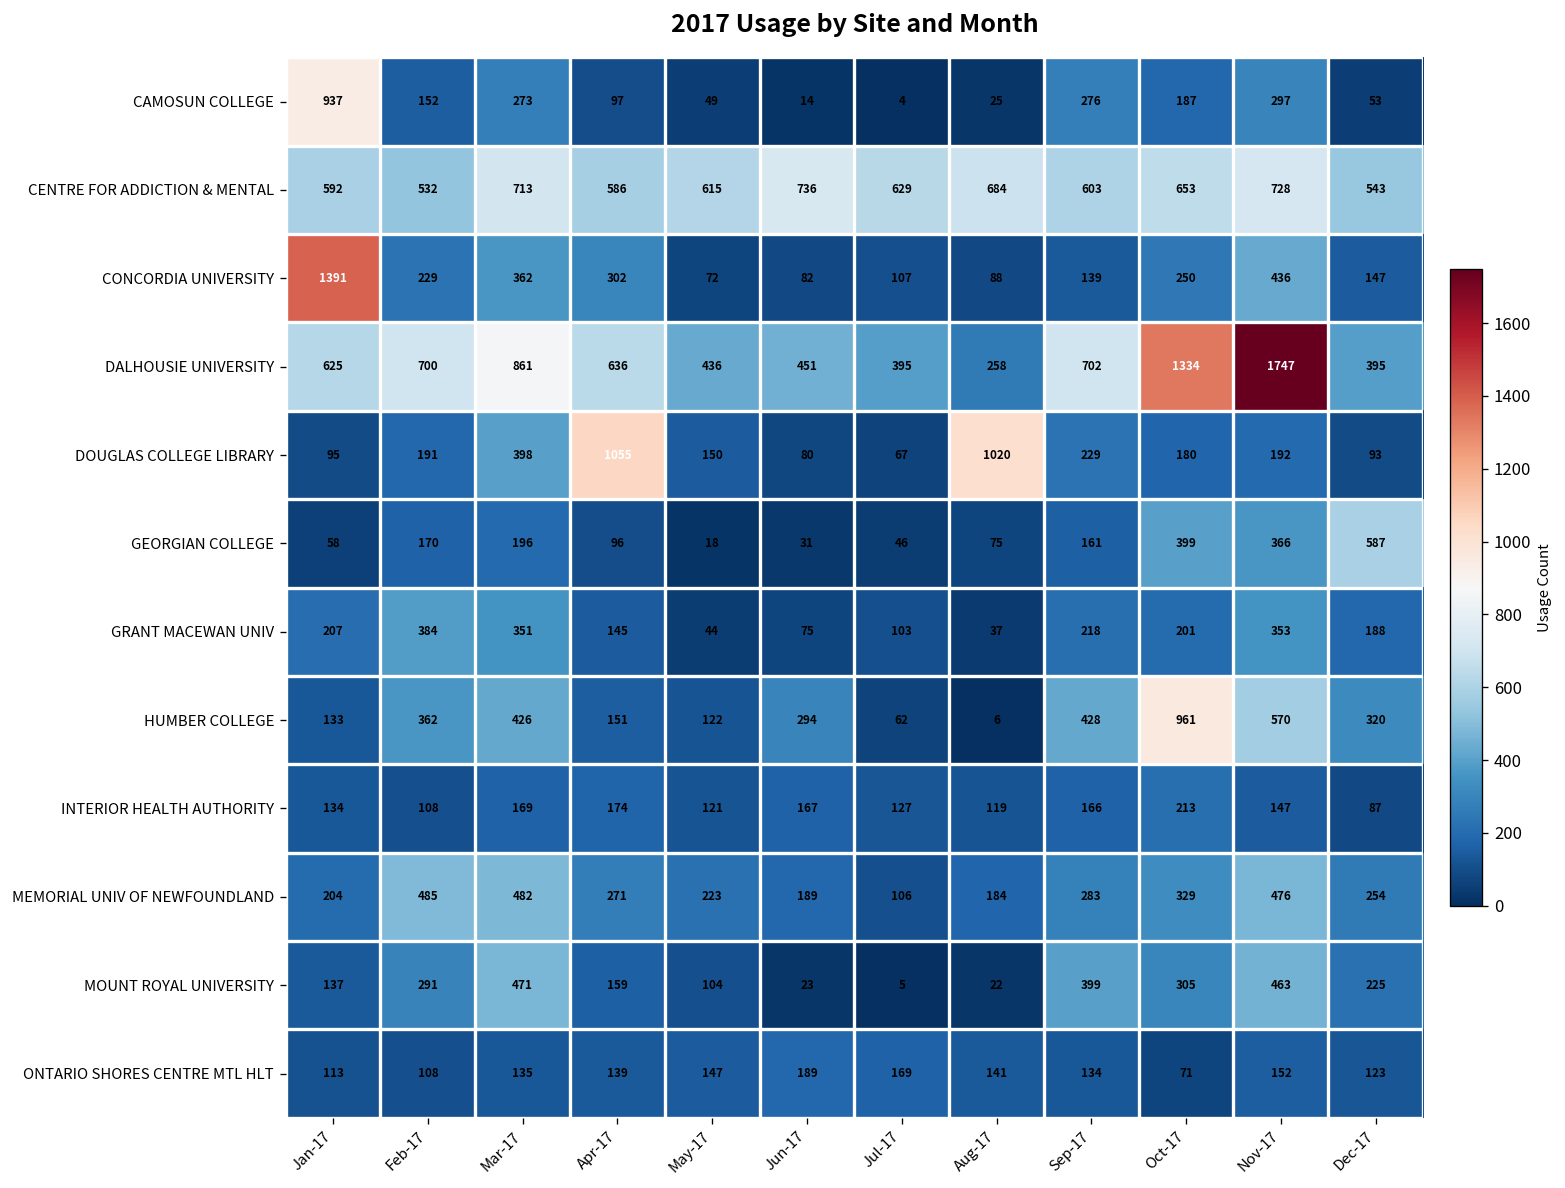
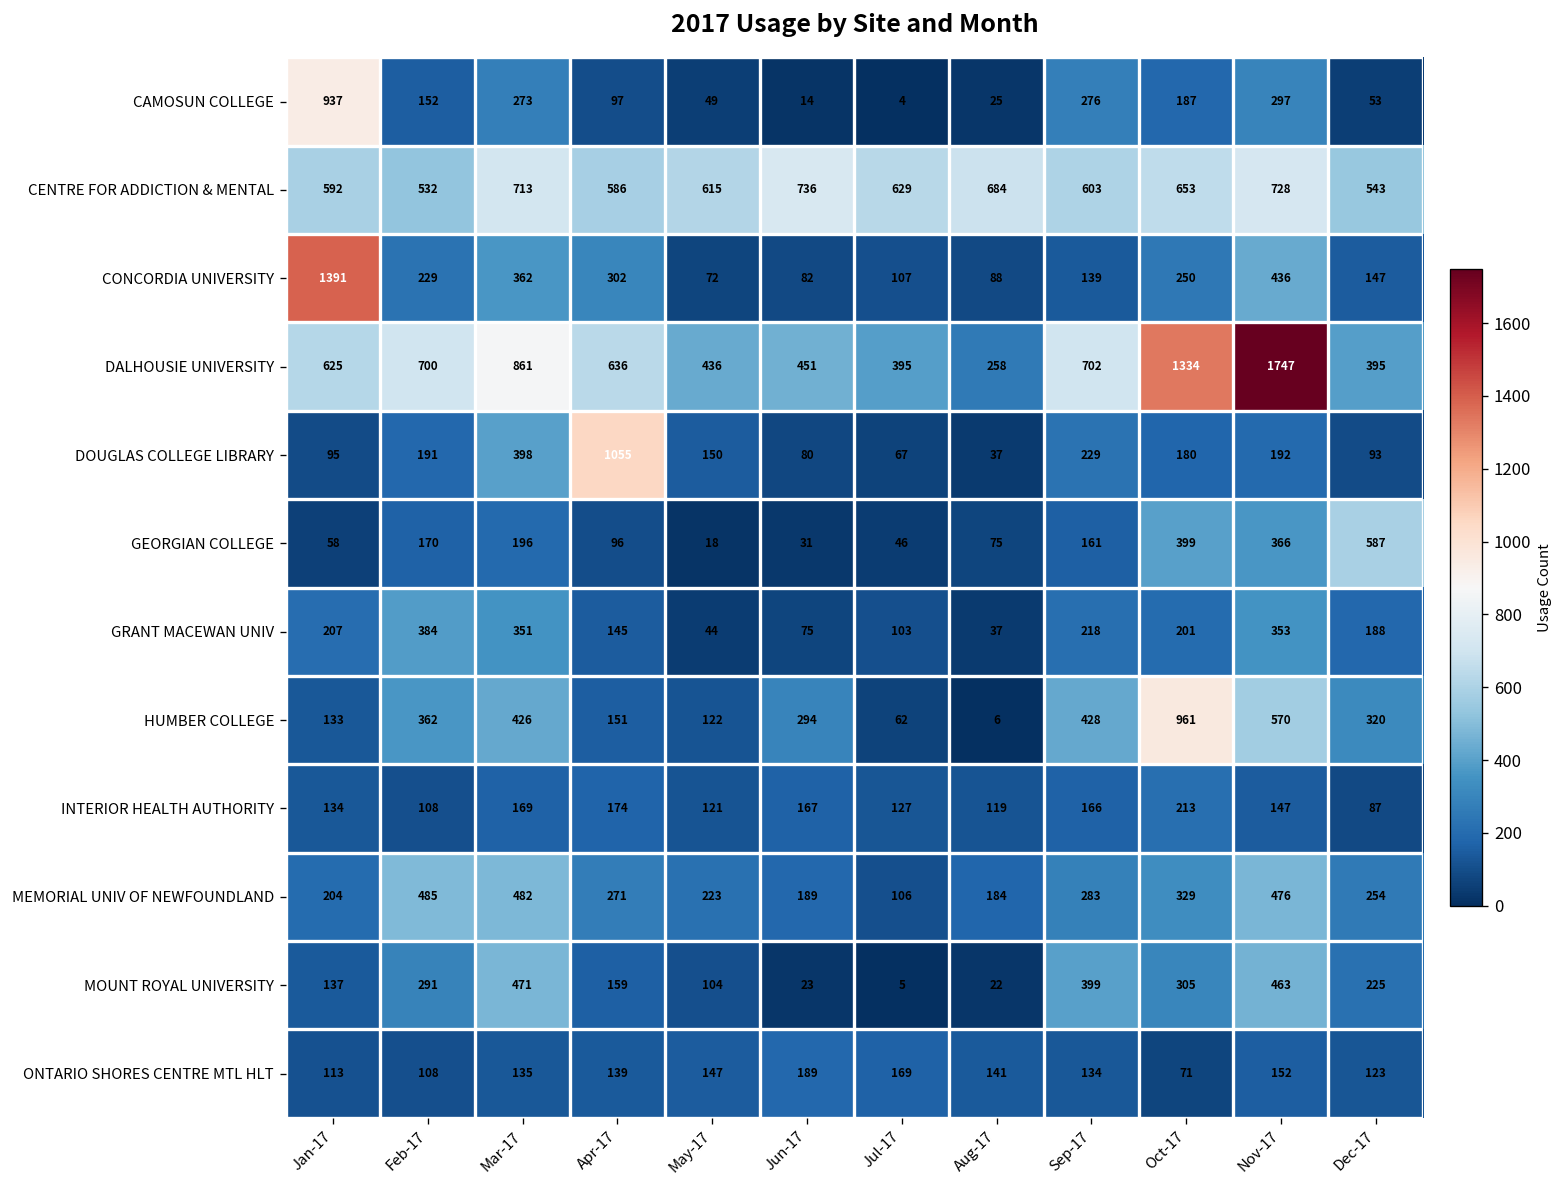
  {
    "CAMOSUN COLLEGE": {
      "Jan-17": 937,
      "Feb-17": 152,
      "Mar-17": 273,
      "Apr-17": 97,
      "May-17": 49,
      "Jun-17": 14,
      "Jul-17": 4,
      "Aug-17": 25,
      "Sep-17": 276,
      "Oct-17": 187,
      "Nov-17": 297,
      "Dec-17": 53
    },
    "CENTRE FOR ADDICTION & MENTAL": {
      "Jan-17": 592,
      "Feb-17": 532,
      "Mar-17": 713,
      "Apr-17": 586,
      "May-17": 615,
      "Jun-17": 736,
      "Jul-17": 629,
      "Aug-17": 684,
      "Sep-17": 603,
      "Oct-17": 653,
      "Nov-17": 728,
      "Dec-17": 543
    },
    "CONCORDIA UNIVERSITY": {
      "Jan-17": 1391,
      "Feb-17": 229,
      "Mar-17": 362,
      "Apr-17": 302,
      "May-17": 72,
      "Jun-17": 82,
      "Jul-17": 107,
      "Aug-17": 88,
      "Sep-17": 139,
      "Oct-17": 250,
      "Nov-17": 436,
      "Dec-17": 147
    },
    "DALHOUSIE UNIVERSITY": {
      "Jan-17": 625,
      "Feb-17": 700,
      "Mar-17": 861,
      "Apr-17": 636,
      "May-17": 436,
      "Jun-17": 451,
      "Jul-17": 395,
      "Aug-17": 258,
      "Sep-17": 702,
      "Oct-17": 1334,
      "Nov-17": 1747,
      "Dec-17": 395
    },
    "DOUGLAS COLLEGE LIBRARY": {
      "Jan-17": 95,
      "Feb-17": 191,
      "Mar-17": 398,
      "Apr-17": 1055,
      "May-17": 150,
      "Jun-17": 80,
      "Jul-17": 67,
-     "Aug-17": 1020,
+     "Aug-17": 37,
      "Sep-17": 229,
      "Oct-17": 180,
      "Nov-17": 192,
      "Dec-17": 93
    },
    "GEORGIAN COLLEGE": {
      "Jan-17": 58,
      "Feb-17": 170,
      "Mar-17": 196,
      "Apr-17": 96,
      "May-17": 18,
      "Jun-17": 31,
      "Jul-17": 46,
      "Aug-17": 75,
      "Sep-17": 161,
      "Oct-17": 399,
      "Nov-17": 366,
      "Dec-17": 587
    },
    "GRANT MACEWAN UNIV": {
      "Jan-17": 207,
      "Feb-17": 384,
      "Mar-17": 351,
      "Apr-17": 145,
      "May-17": 44,
      "Jun-17": 75,
      "Jul-17": 103,
      "Aug-17": 37,
      "Sep-17": 218,
      "Oct-17": 201,
      "Nov-17": 353,
      "Dec-17": 188
    },
    "HUMBER COLLEGE": {
      "Jan-17": 133,
      "Feb-17": 362,
      "Mar-17": 426,
      "Apr-17": 151,
      "May-17": 122,
      "Jun-17": 294,
      "Jul-17": 62,
      "Aug-17": 6,
      "Sep-17": 428,
      "Oct-17": 961,
      "Nov-17": 570,
      "Dec-17": 320
    },
    "INTERIOR HEALTH AUTHORITY": {
      "Jan-17": 134,
      "Feb-17": 108,
      "Mar-17": 169,
      "Apr-17": 174,
      "May-17": 121,
      "Jun-17": 167,
      "Jul-17": 127,
      "Aug-17": 119,
      "Sep-17": 166,
      "Oct-17": 213,
      "Nov-17": 147,
      "Dec-17": 87
    },
    "MEMORIAL UNIV OF NEWFOUNDLAND": {
      "Jan-17": 204,
      "Feb-17": 485,
      "Mar-17": 482,
      "Apr-17": 271,
      "May-17": 223,
      "Jun-17": 189,
      "Jul-17": 106,
      "Aug-17": 184,
      "Sep-17": 283,
      "Oct-17": 329,
      "Nov-17": 476,
      "Dec-17": 254
    },
    "MOUNT ROYAL UNIVERSITY": {
      "Jan-17": 137,
      "Feb-17": 291,
      "Mar-17": 471,
      "Apr-17": 159,
      "May-17": 104,
      "Jun-17": 23,
      "Jul-17": 5,
      "Aug-17": 22,
      "Sep-17": 399,
      "Oct-17": 305,
      "Nov-17": 463,
      "Dec-17": 225
    },
    "ONTARIO SHORES CENTRE MTL HLT": {
      "Jan-17": 113,
      "Feb-17": 108,
      "Mar-17": 135,
      "Apr-17": 139,
      "May-17": 147,
      "Jun-17": 189,
      "Jul-17": 169,
      "Aug-17": 141,
      "Sep-17": 134,
      "Oct-17": 71,
      "Nov-17": 152,
      "Dec-17": 123
    }
  }
